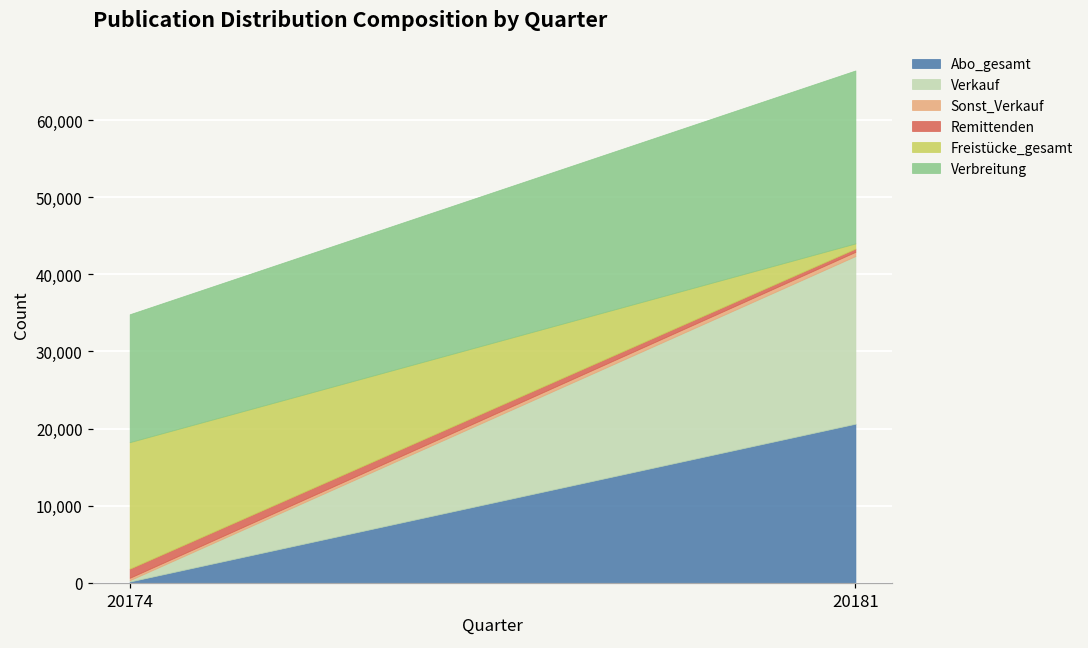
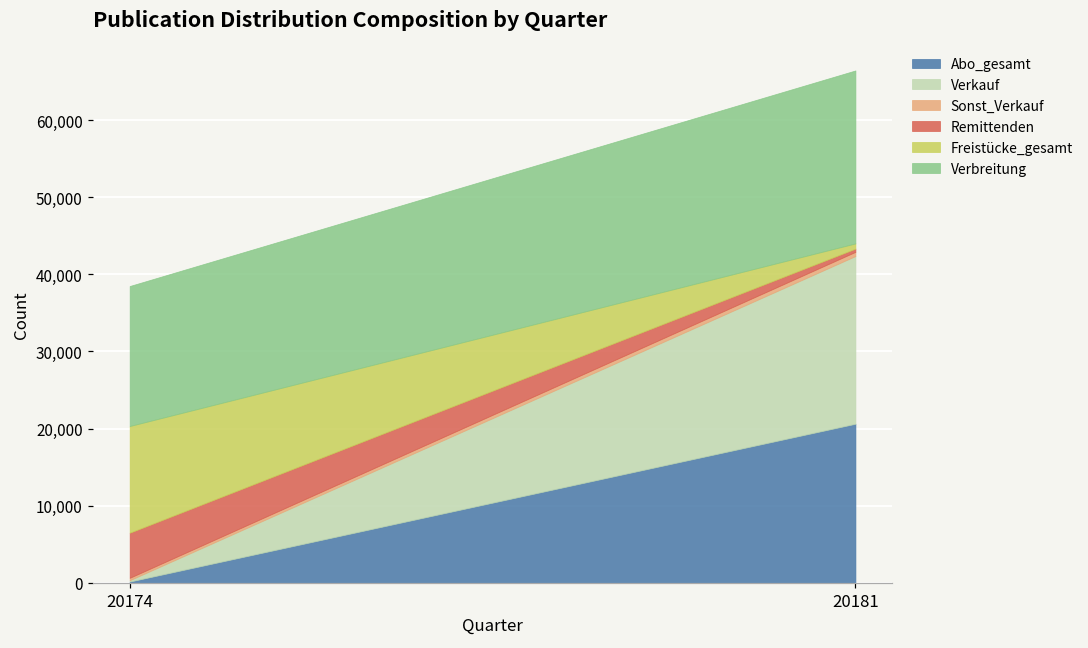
  {
    "Abo_gesamt": {
      "20181": "21,000"
    },
    "Verkauf": {
      "20181": "22,000"
    },
    "Sonst_Verkauf": {
      "20181": "1,000"
    },
    "Remittenden": {
-     "20174": "1,000",
+     "20174": "6,000",
      "20181": "0"
    },
    "Freistücke_gesamt": {
-     "20174": "16,000",
+     "20174": "14,000",
      "20181": "1,000"
    },
    "Verbreitung": {
-     "20174": "17,000",
+     "20174": "18,000",
      "20181": "22,000"
    }
  }
